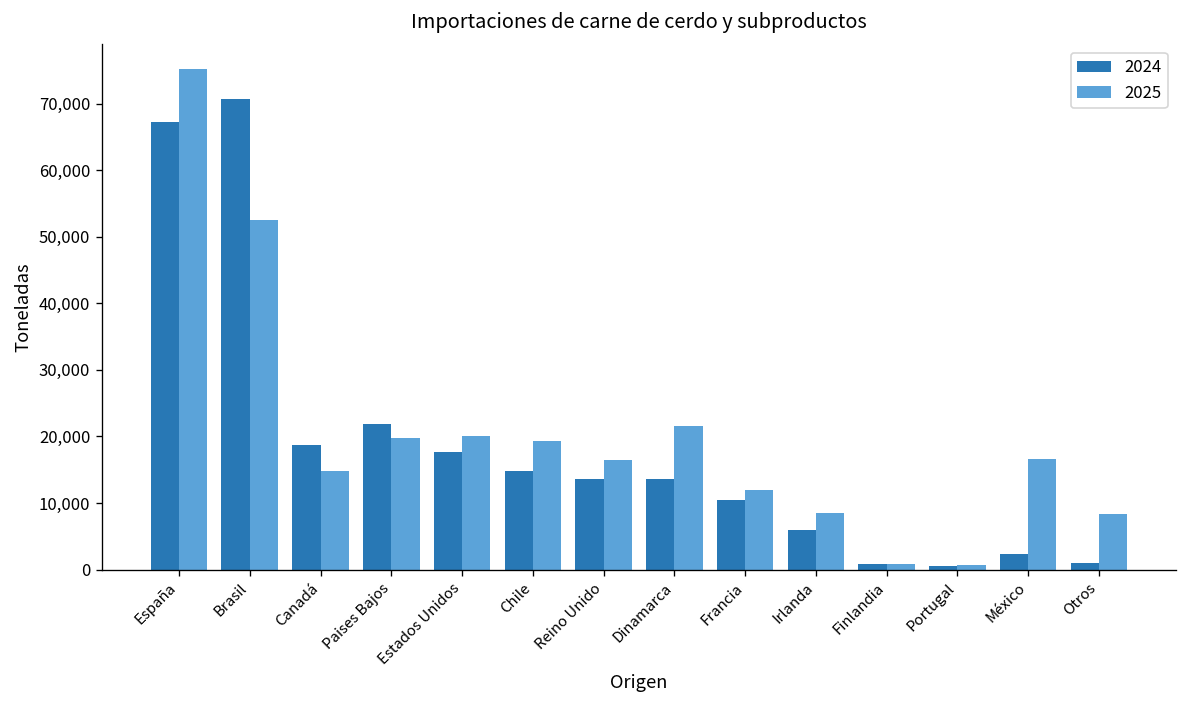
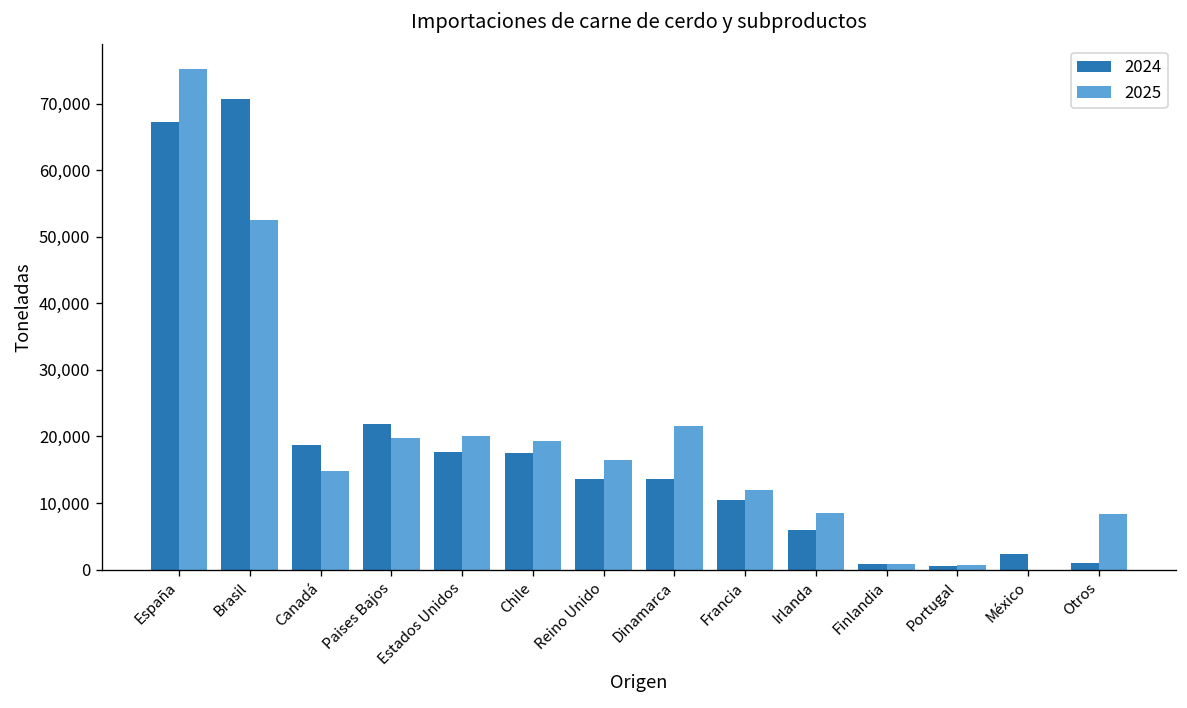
  {
    "2024": {
      "España": "67,000",
      "Brasil": "71,000",
      "Canadá": "19,000",
      "Paises Bajos": "22,000",
      "Estados Unidos": "18,000",
-     "Chile": "15,000",
+     "Chile": "17,000",
      "Reino Unido": "14,000",
      "Dinamarca": "14,000",
      "Francia": "10,000",
      "Irlanda": "6,000",
      "Finlandia": "1,000",
      "Portugal": "1,000",
      "México": "2,000",
      "Otros": "1,000"
    },
    "2025": {
      "España": "75,000",
      "Brasil": "52,000",
      "Canadá": "15,000",
      "Paises Bajos": "20,000",
      "Estados Unidos": "20,000",
      "Chile": "19,000",
      "Reino Unido": "16,000",
      "Dinamarca": "22,000",
      "Francia": "12,000",
      "Irlanda": "9,000",
      "Finlandia": "1,000",
      "Portugal": "1,000",
-     "México": "17,000",
+     "México": "0",
      "Otros": "8,000"
    }
  }
